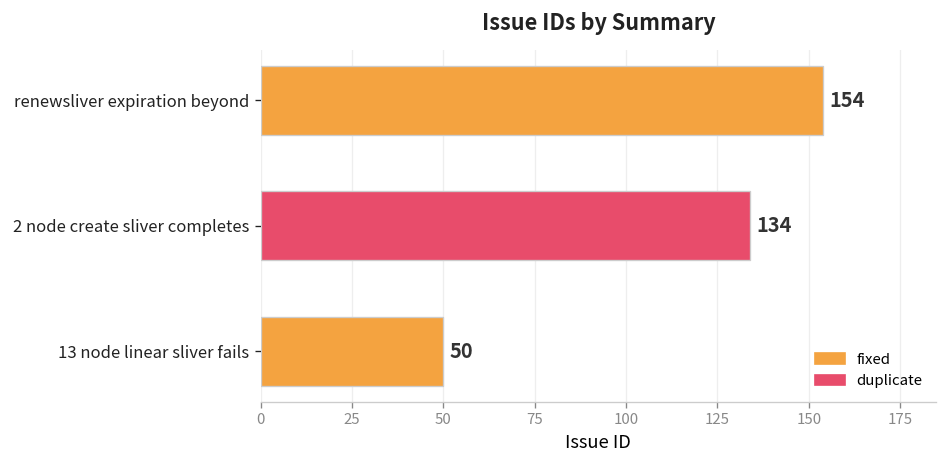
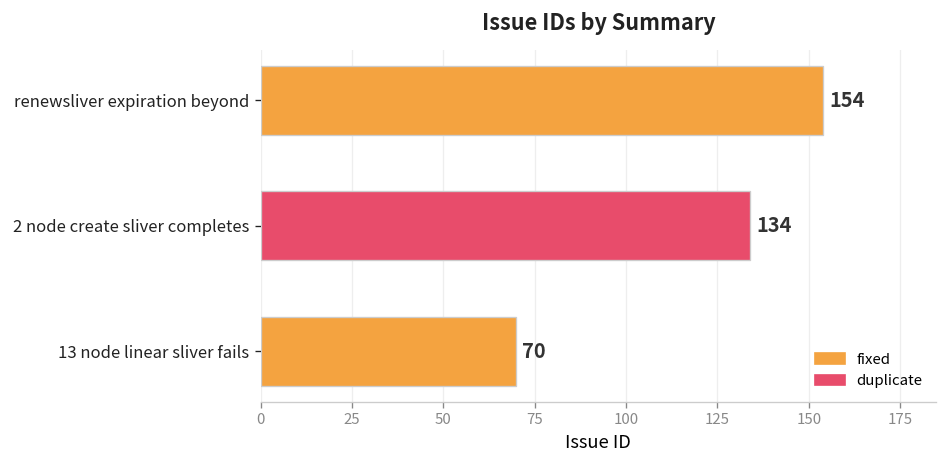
  {
    "renewsliver expiration beyond": 154,
    "2 node create sliver completes": 134,
-   "13 node linear sliver fails": 50
+   "13 node linear sliver fails": 70
  }
